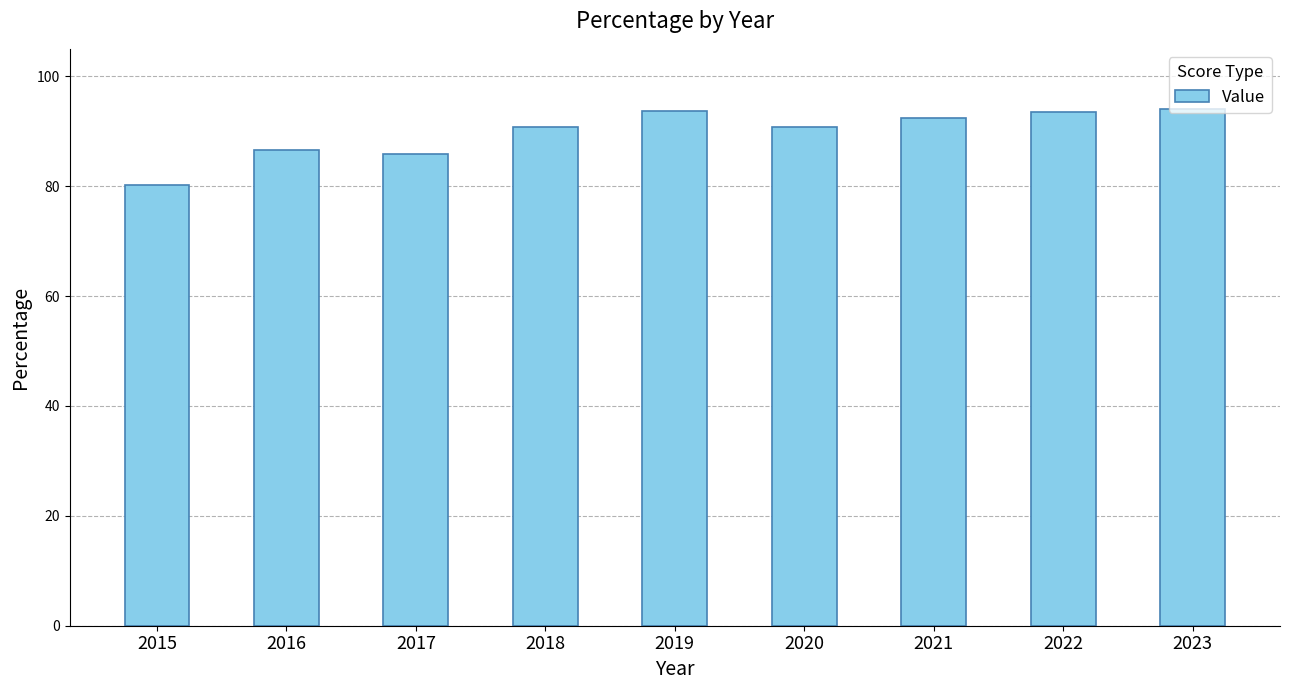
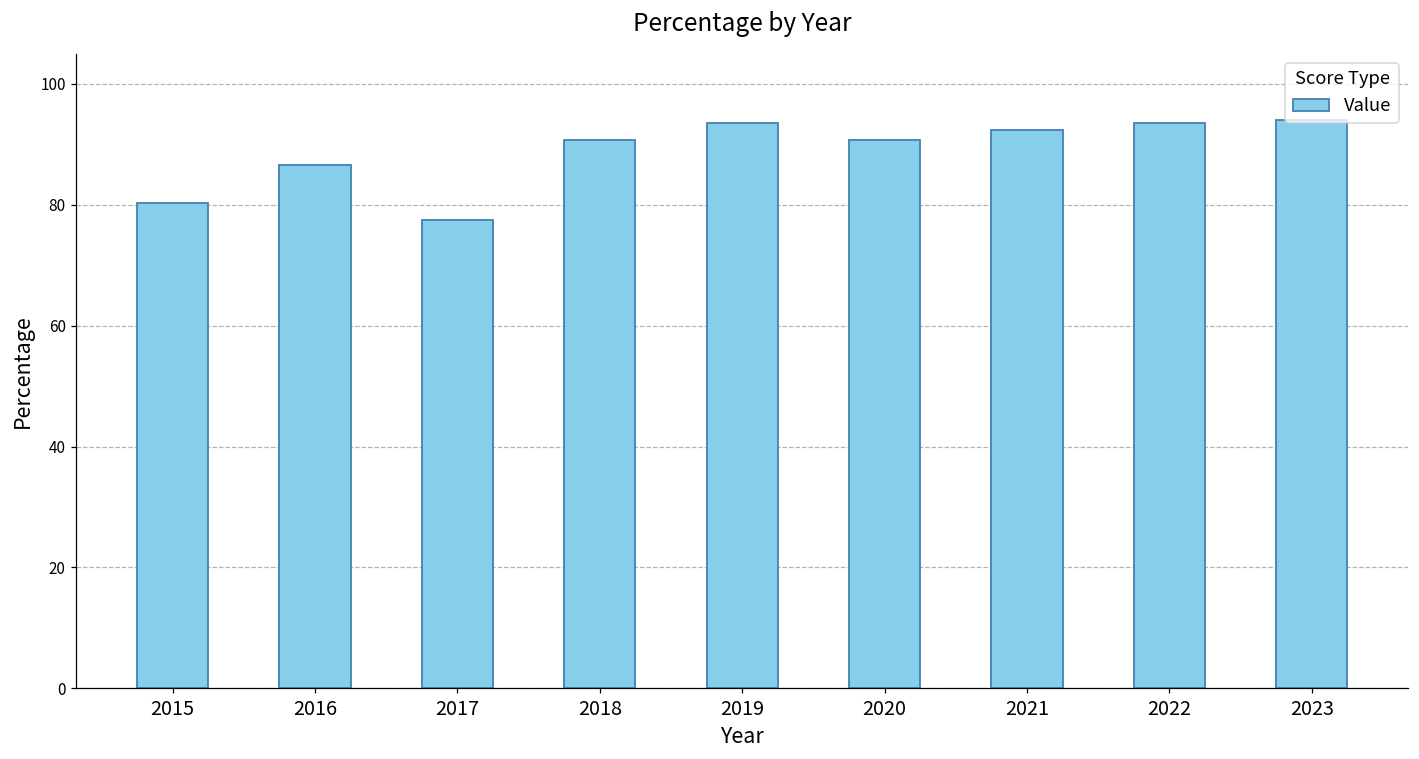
  {
    "2015": 80,
    "2016": 87,
-   "2017": 86,
+   "2017": 78,
    "2018": 91,
    "2019": 94,
    "2020": 91,
    "2021": 92,
    "2022": 94
  }
